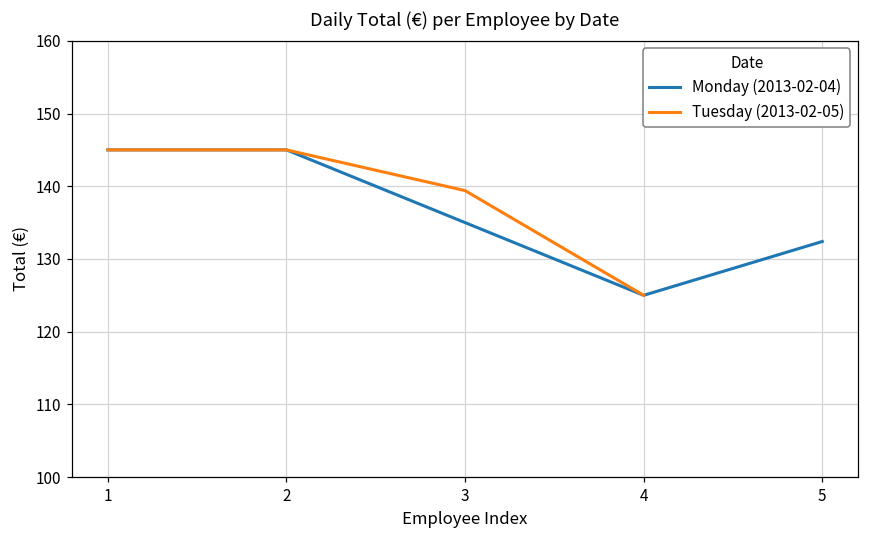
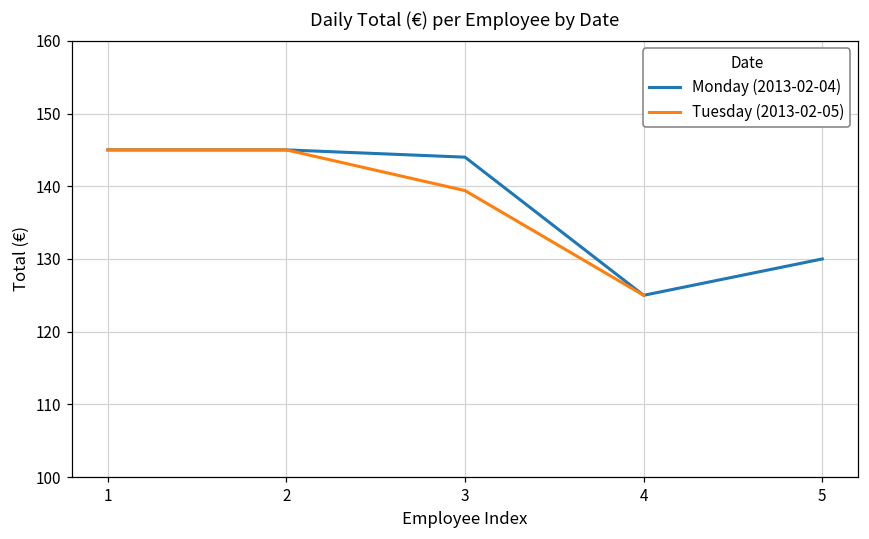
  {
    "Monday (2013-02-04)": {
-     "3": 135,
-     "5": 132
+     "3": 144,
+     "5": 130
    },
    "Tuesday (2013-02-05)": {
      "3": 139
    }
  }
